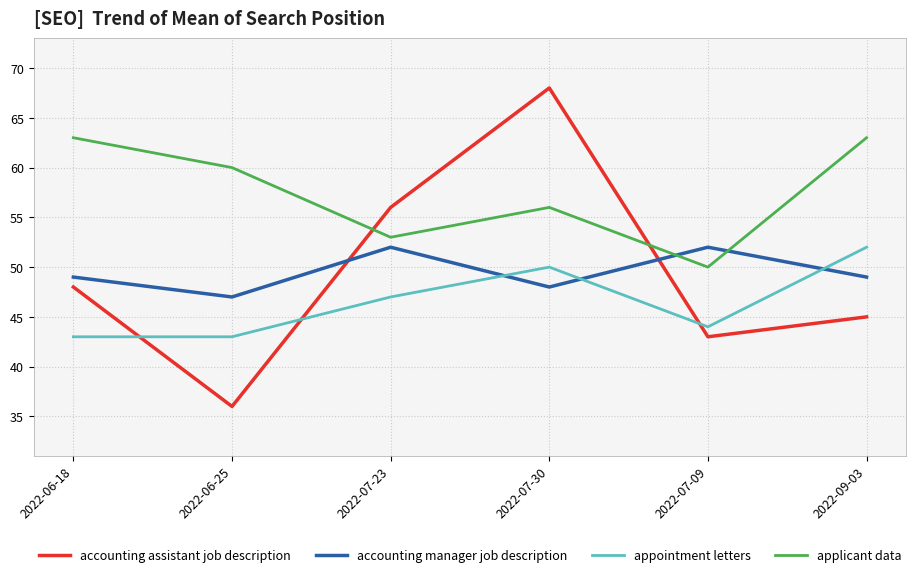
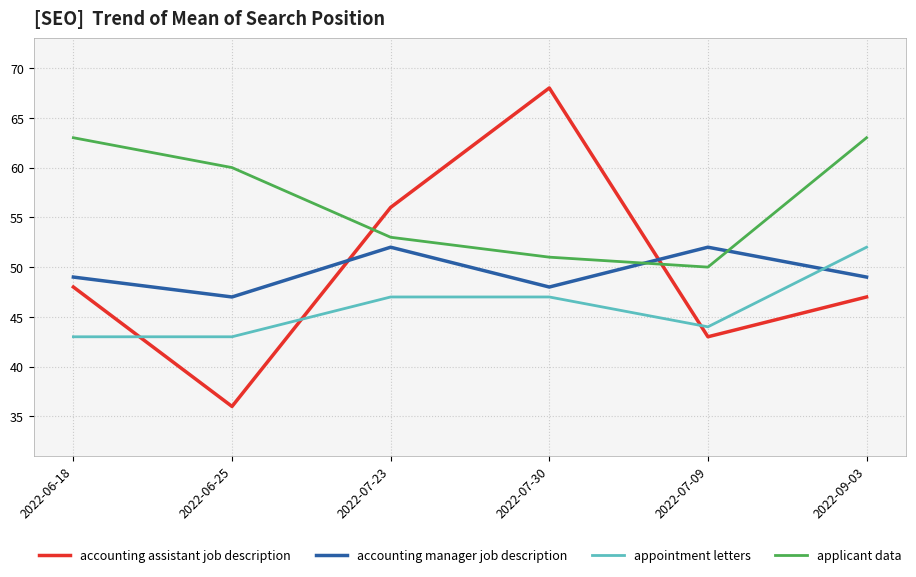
  {
    "accounting assistant job description": {
      "2022-06-18": 48,
      "2022-06-25": 36,
      "2022-07-23": 56,
      "2022-07-30": 68,
      "2022-07-09": 43,
-     "2022-09-03": 45
+     "2022-09-03": 47
    },
    "accounting manager job description": {
      "2022-06-18": 49,
      "2022-06-25": 47,
      "2022-07-23": 52,
      "2022-07-30": 48,
      "2022-07-09": 52,
      "2022-09-03": 49
    },
    "appointment letters": {
      "2022-06-18": 43,
      "2022-06-25": 43,
      "2022-07-23": 47,
-     "2022-07-30": 50,
+     "2022-07-30": 47,
      "2022-07-09": 44,
      "2022-09-03": 52
    },
    "applicant data": {
      "2022-06-18": 63,
      "2022-06-25": 60,
      "2022-07-23": 53,
-     "2022-07-30": 56,
+     "2022-07-30": 51,
      "2022-07-09": 50,
      "2022-09-03": 63
    }
  }
